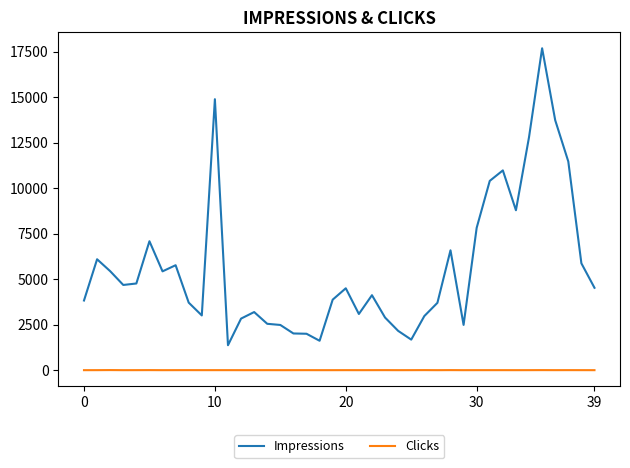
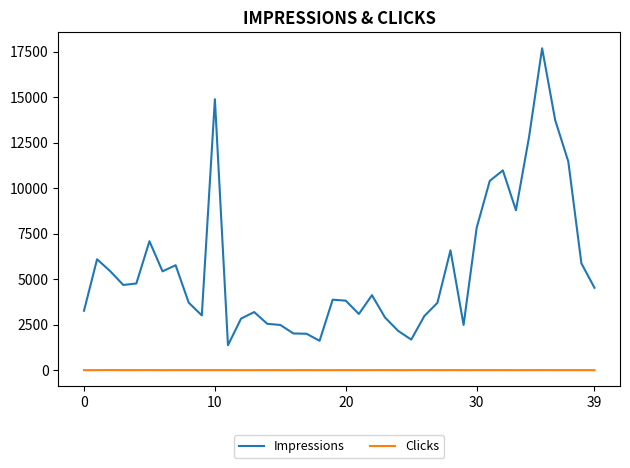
  {
    "Impressions": {
-     "0": 3800,
+     "0": 3300,
      "10": 14900,
-     "20": 4500,
+     "20": 3800,
      "30": 7800,
      "39": 4500
    },
    "Clicks": {
      "0": 0,
      "10": 0,
      "20": 0,
      "30": 0,
      "39": 0
    }
  }
